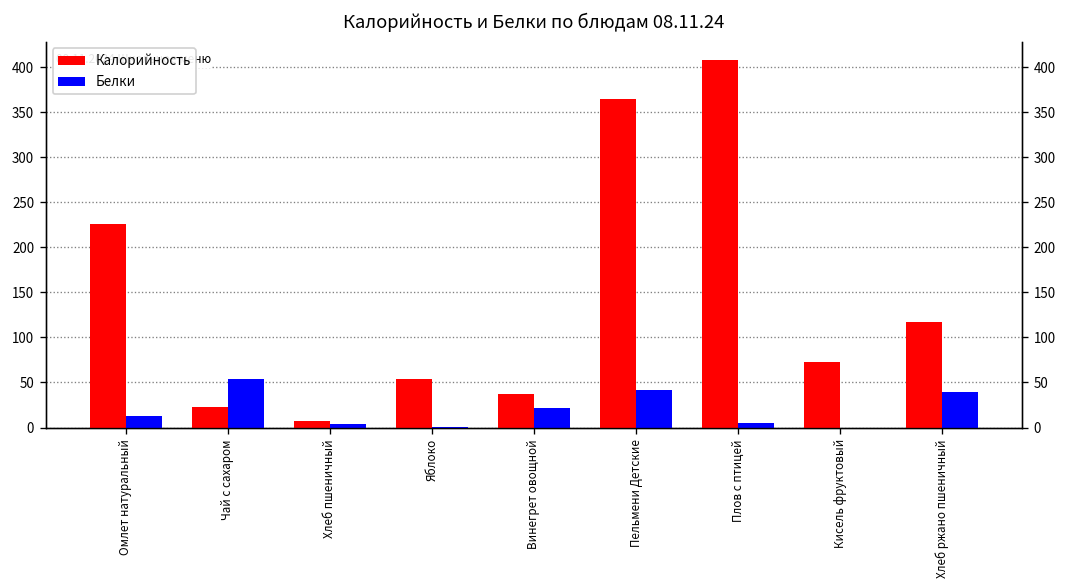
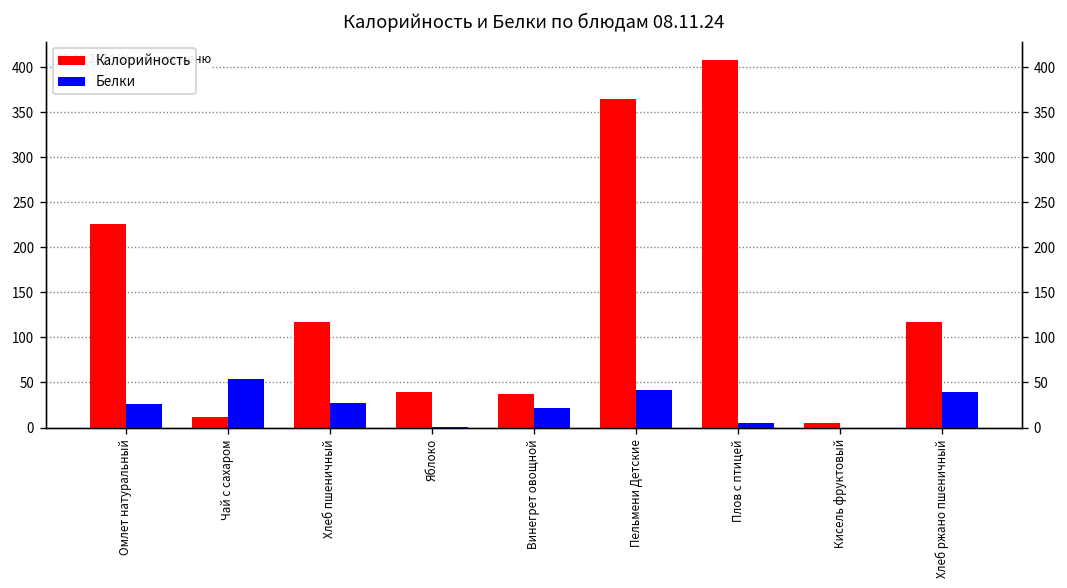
  {
    "Калорийность": {
      "Омлет натуральный": 230,
-     "Чай с сахаром": 20,
-     "Хлеб пшеничный": 10,
-     "Яблоко": 50,
+     "Чай с сахаром": 10,
+     "Хлеб пшеничный": 120,
+     "Яблоко": 40,
      "Винегрет овощной": 40,
      "Пельмени Детские": 360,
      "Плов с птицей": 410,
-     "Кисель фруктовый": 70,
+     "Кисель фруктовый": 10,
      "Хлеб ржано пшеничный": 120
    },
    "Белки": {
-     "Омлет натуральный": 10,
+     "Омлет натуральный": 30,
      "Чай с сахаром": 50,
-     "Хлеб пшеничный": 0,
+     "Хлеб пшеничный": 30,
      "Винегрет овощной": 20,
      "Пельмени Детские": 40,
      "Плов с птицей": 10,
      "Хлеб ржано пшеничный": 40
    }
  }
